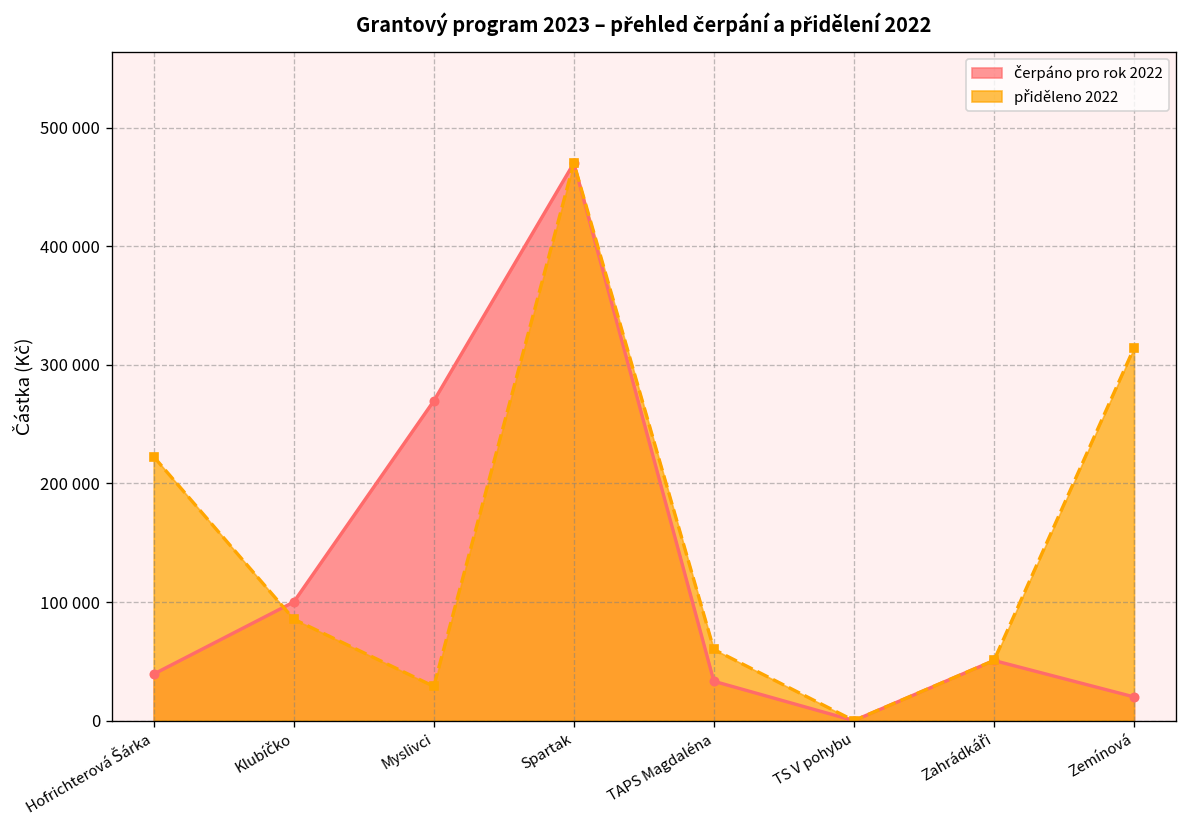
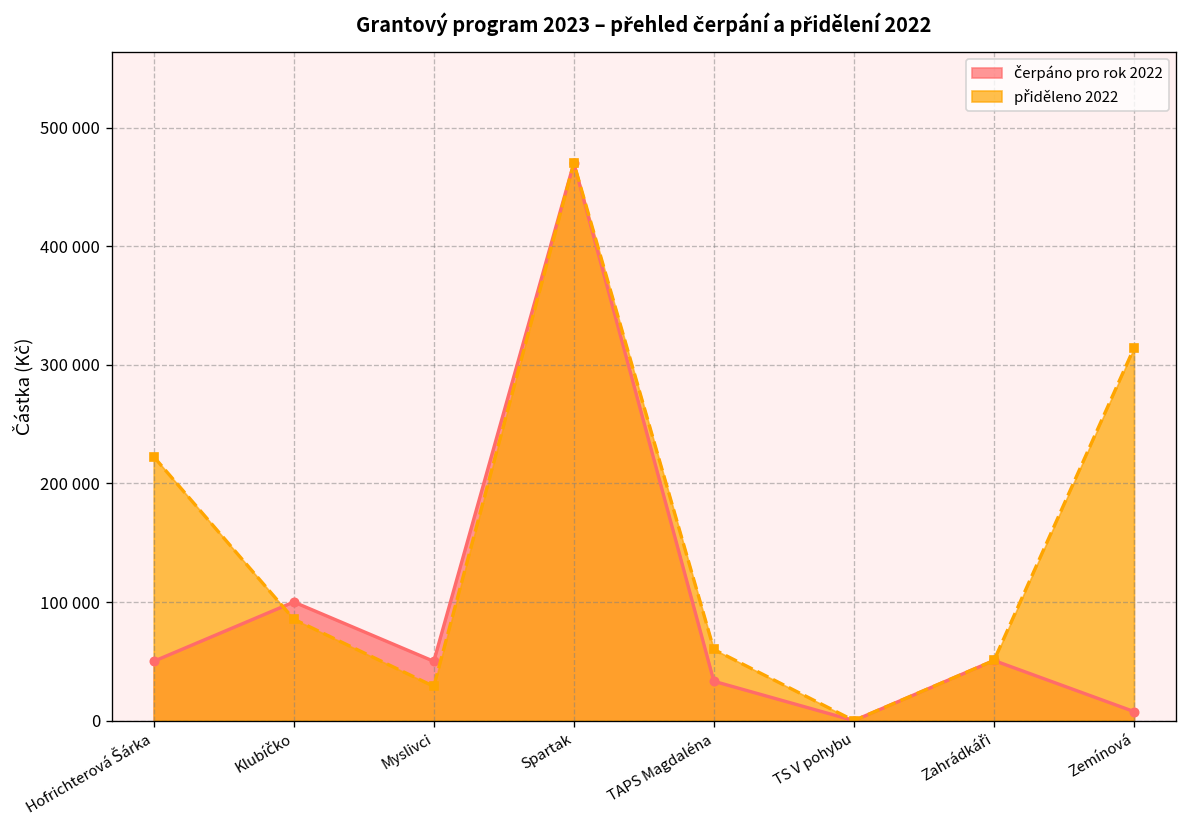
  {
    "čerpáno pro rok 2022": {
-     "Hofrichterová Šárka": 40000,
+     "Hofrichterová Šárka": 50000,
      "Klubíčko": 100000,
-     "Myslivci": 270000,
+     "Myslivci": 50000,
      "TAPS Magdaléna": 30000,
-     "Zemínová": 20000
+     "Zemínová": 10000
    },
    "přiděleno 2022": {
      "Hofrichterová Šárka": 220000,
      "Klubíčko": 90000,
      "Myslivci": 30000,
      "TAPS Magdaléna": 60000,
      "Zemínová": 310000
    }
  }
